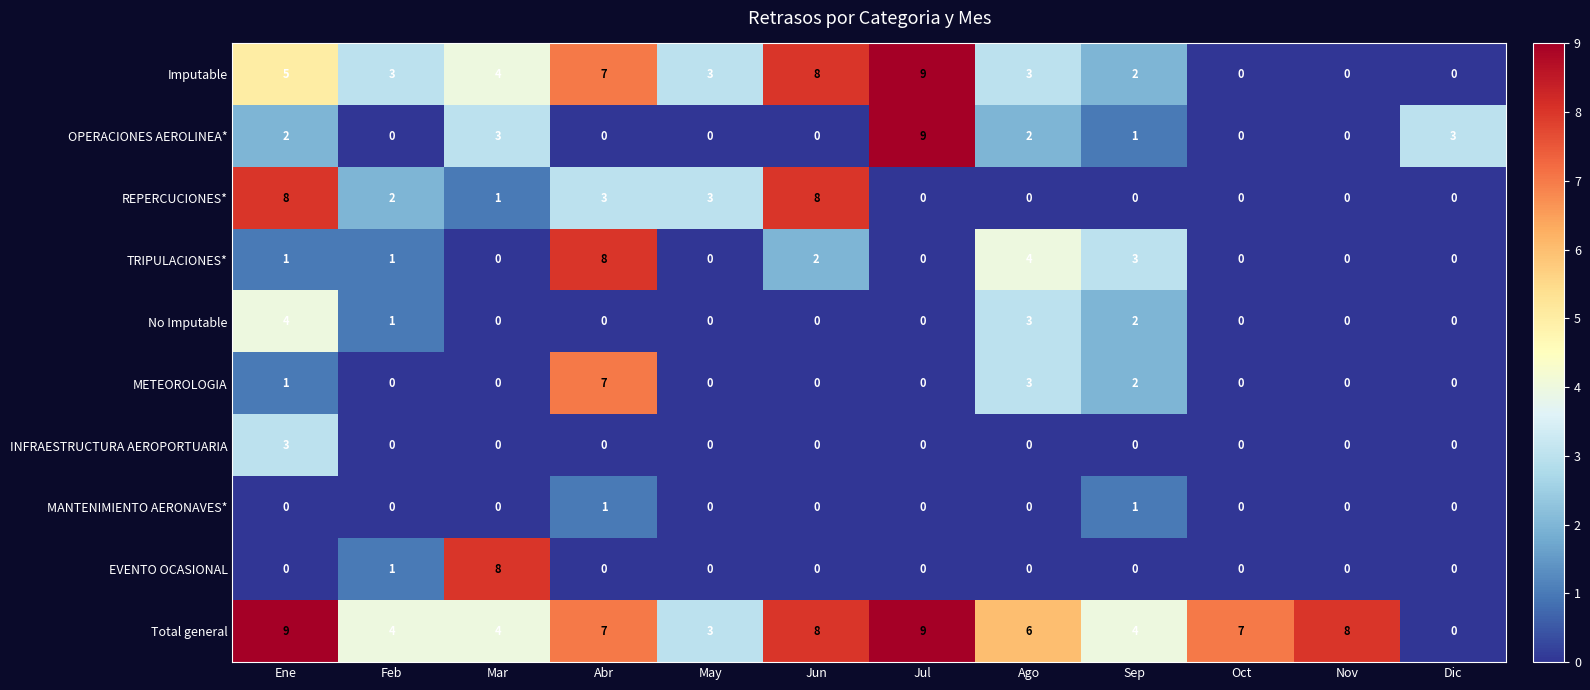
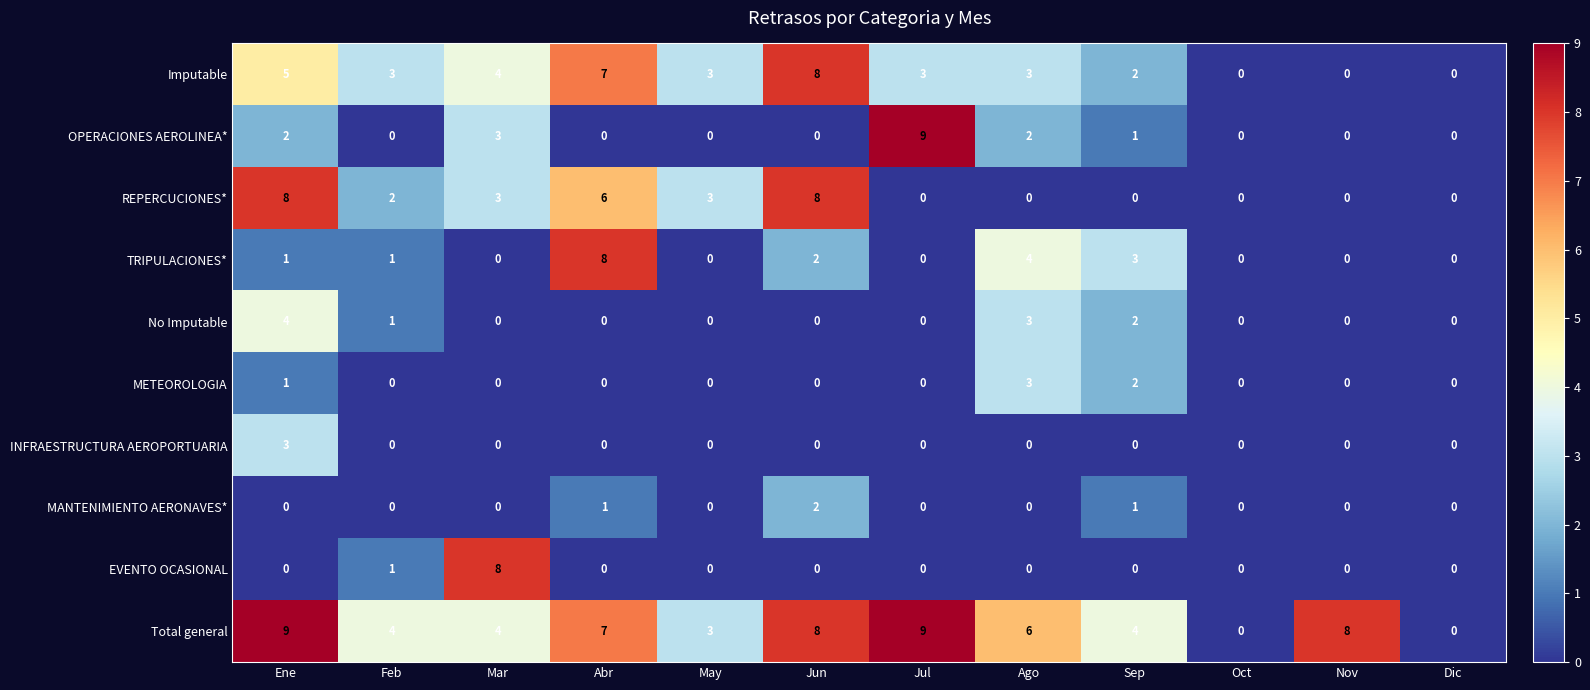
  {
    "Imputable": {
      "Ene": 5,
      "Feb": 3,
      "Abr": 7,
      "May": 3,
      "Jun": 8,
-     "Jul": 9,
+     "Jul": 3,
      "Ago": 3,
      "Sep": 2,
      "Oct": 0,
      "Nov": 0,
      "Dic": 0
    },
    "OPERACIONES AEROLINEA*": {
      "Ene": 2,
      "Feb": 0,
      "Mar": 3,
      "Abr": 0,
      "May": 0,
      "Jun": 0,
      "Jul": 9,
      "Ago": 2,
      "Sep": 1,
      "Oct": 0,
      "Nov": 0,
-     "Dic": 3
+     "Dic": 0
    },
    "REPERCUCIONES*": {
      "Ene": 8,
      "Feb": 2,
-     "Mar": 1,
-     "Abr": 3,
+     "Mar": 3,
+     "Abr": 6,
      "May": 3,
      "Jun": 8,
      "Jul": 0,
      "Ago": 0,
      "Sep": 0,
      "Oct": 0,
      "Nov": 0,
      "Dic": 0
    },
    "TRIPULACIONES*": {
      "Ene": 1,
      "Feb": 1,
      "Mar": 0,
      "Abr": 8,
      "May": 0,
      "Jun": 2,
      "Jul": 0,
      "Sep": 3,
      "Oct": 0,
      "Nov": 0,
      "Dic": 0
    },
    "No Imputable": {
      "Feb": 1,
      "Mar": 0,
      "Abr": 0,
      "May": 0,
      "Jun": 0,
      "Jul": 0,
      "Ago": 3,
      "Sep": 2,
      "Oct": 0,
      "Nov": 0,
      "Dic": 0
    },
    "METEOROLOGIA": {
      "Ene": 1,
      "Feb": 0,
      "Mar": 0,
-     "Abr": 7,
+     "Abr": 0,
      "May": 0,
      "Jun": 0,
      "Jul": 0,
      "Ago": 3,
      "Sep": 2,
      "Oct": 0,
      "Nov": 0,
      "Dic": 0
    },
    "INFRAESTRUCTURA AEROPORTUARIA": {
      "Ene": 3,
      "Feb": 0,
      "Mar": 0,
      "Abr": 0,
      "May": 0,
      "Jun": 0,
      "Jul": 0,
      "Ago": 0,
      "Sep": 0,
      "Oct": 0,
      "Nov": 0,
      "Dic": 0
    },
    "MANTENIMIENTO AERONAVES*": {
      "Ene": 0,
      "Feb": 0,
      "Mar": 0,
      "Abr": 1,
      "May": 0,
-     "Jun": 0,
+     "Jun": 2,
      "Jul": 0,
      "Ago": 0,
      "Sep": 1,
      "Oct": 0,
      "Nov": 0,
      "Dic": 0
    },
    "EVENTO OCASIONAL": {
      "Ene": 0,
      "Feb": 1,
      "Mar": 8,
      "Abr": 0,
      "May": 0,
      "Jun": 0,
      "Jul": 0,
      "Ago": 0,
      "Sep": 0,
      "Oct": 0,
      "Nov": 0,
      "Dic": 0
    },
    "Total general": {
      "Ene": 9,
      "Abr": 7,
      "May": 3,
      "Jun": 8,
      "Jul": 9,
      "Ago": 6,
-     "Oct": 7,
+     "Oct": 0,
      "Nov": 8,
      "Dic": 0
    }
  }
